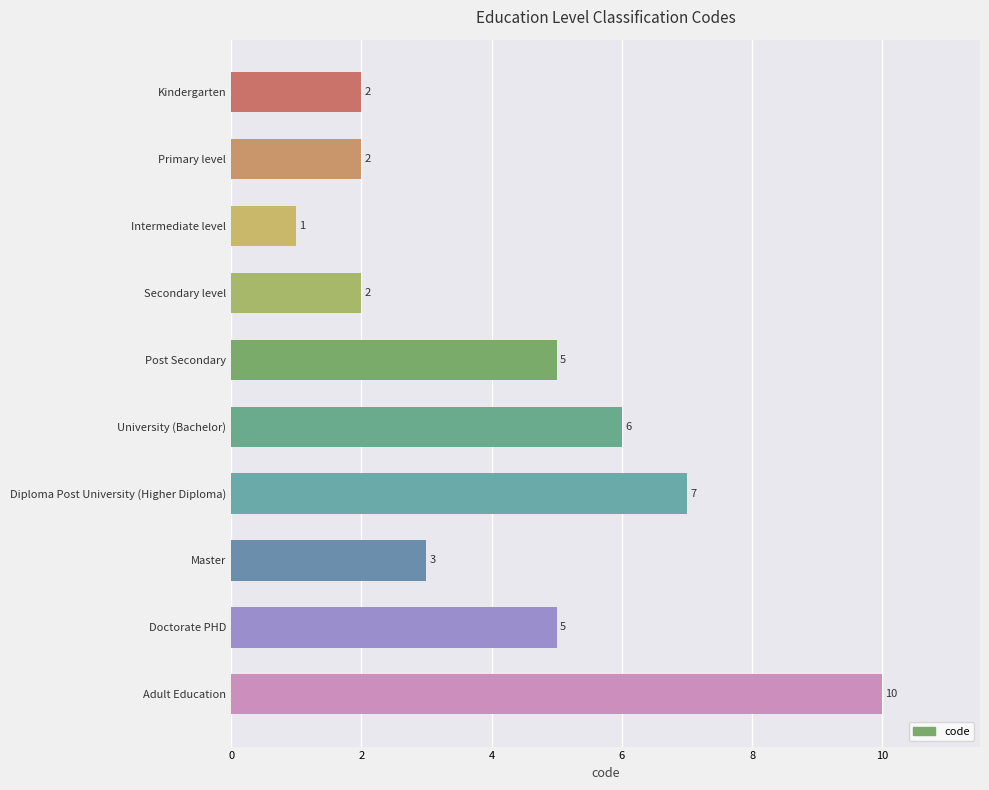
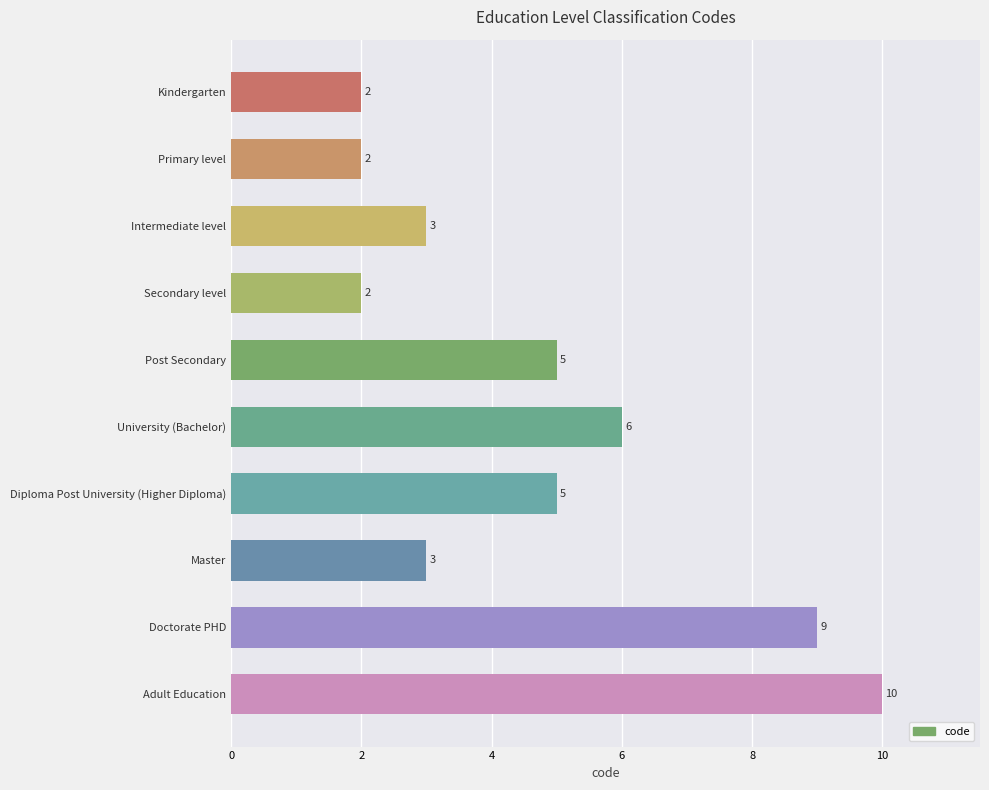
  {
    "Kindergarten": 2,
    "Primary level": 2,
-   "Intermediate level": 1,
+   "Intermediate level": 3,
    "Secondary level": 2,
    "Post Secondary": 5,
    "University (Bachelor)": 6,
-   "Diploma Post University (Higher Diploma)": 7,
+   "Diploma Post University (Higher Diploma)": 5,
    "Master": 3,
-   "Doctorate PHD": 5,
+   "Doctorate PHD": 9,
    "Adult Education": 10
  }
